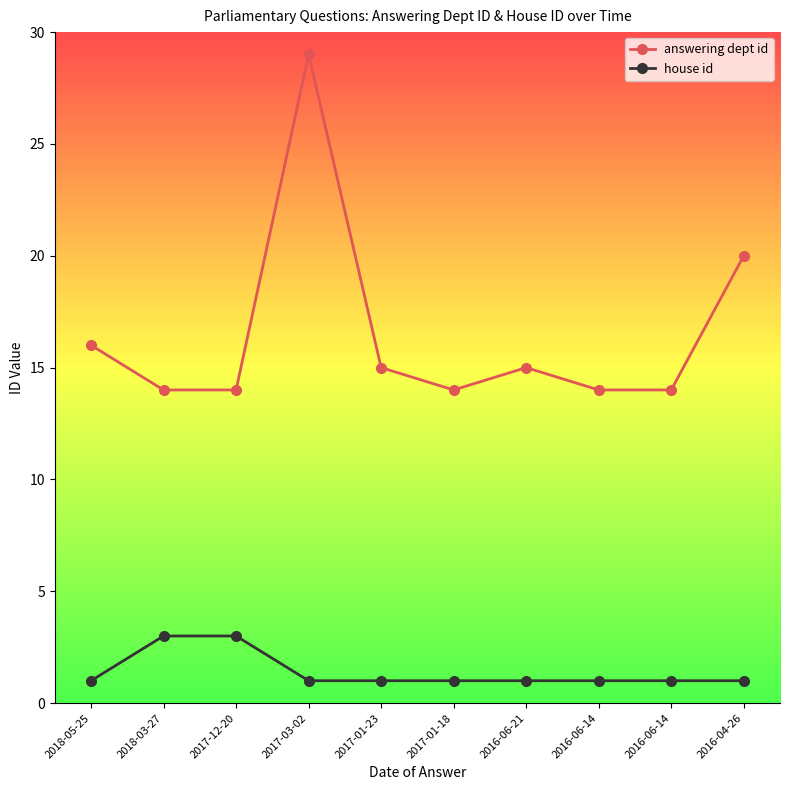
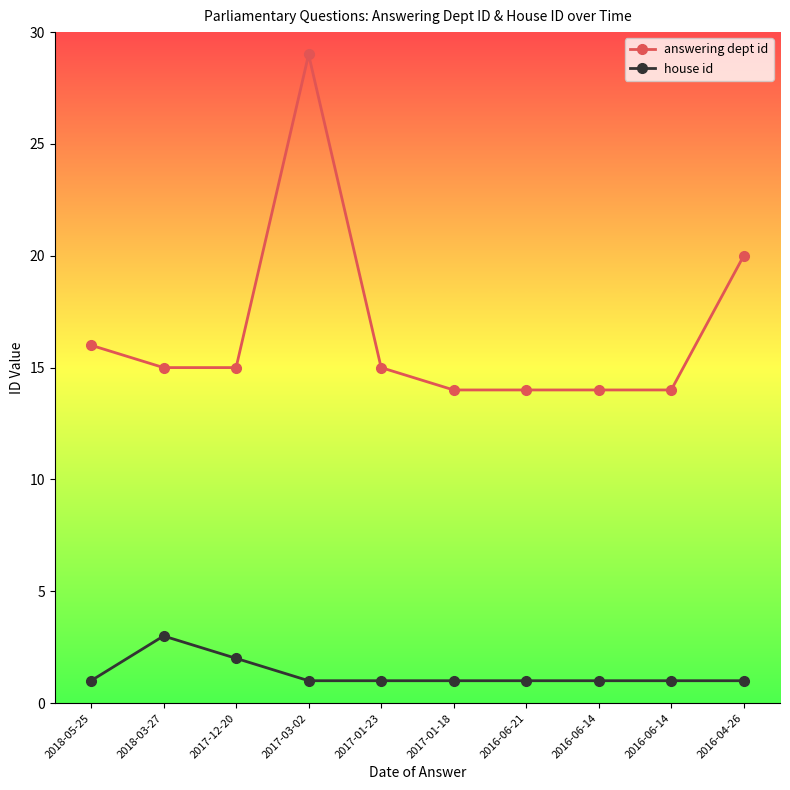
  {
    "answering dept id": {
      "2018-05-25": 16,
-     "2018-03-27": 14,
-     "2017-12-20": 14,
+     "2018-03-27": 15,
+     "2017-12-20": 15,
      "2017-03-02": 29,
      "2017-01-23": 15,
      "2017-01-18": 14,
-     "2016-06-21": 15,
+     "2016-06-21": 14,
      "2016-04-26": 20
    },
    "house id": {
      "2018-05-25": 1,
      "2018-03-27": 3,
-     "2017-12-20": 3,
+     "2017-12-20": 2,
      "2017-03-02": 1,
      "2017-01-23": 1,
      "2017-01-18": 1,
      "2016-06-21": 1,
      "2016-04-26": 1
    }
  }
